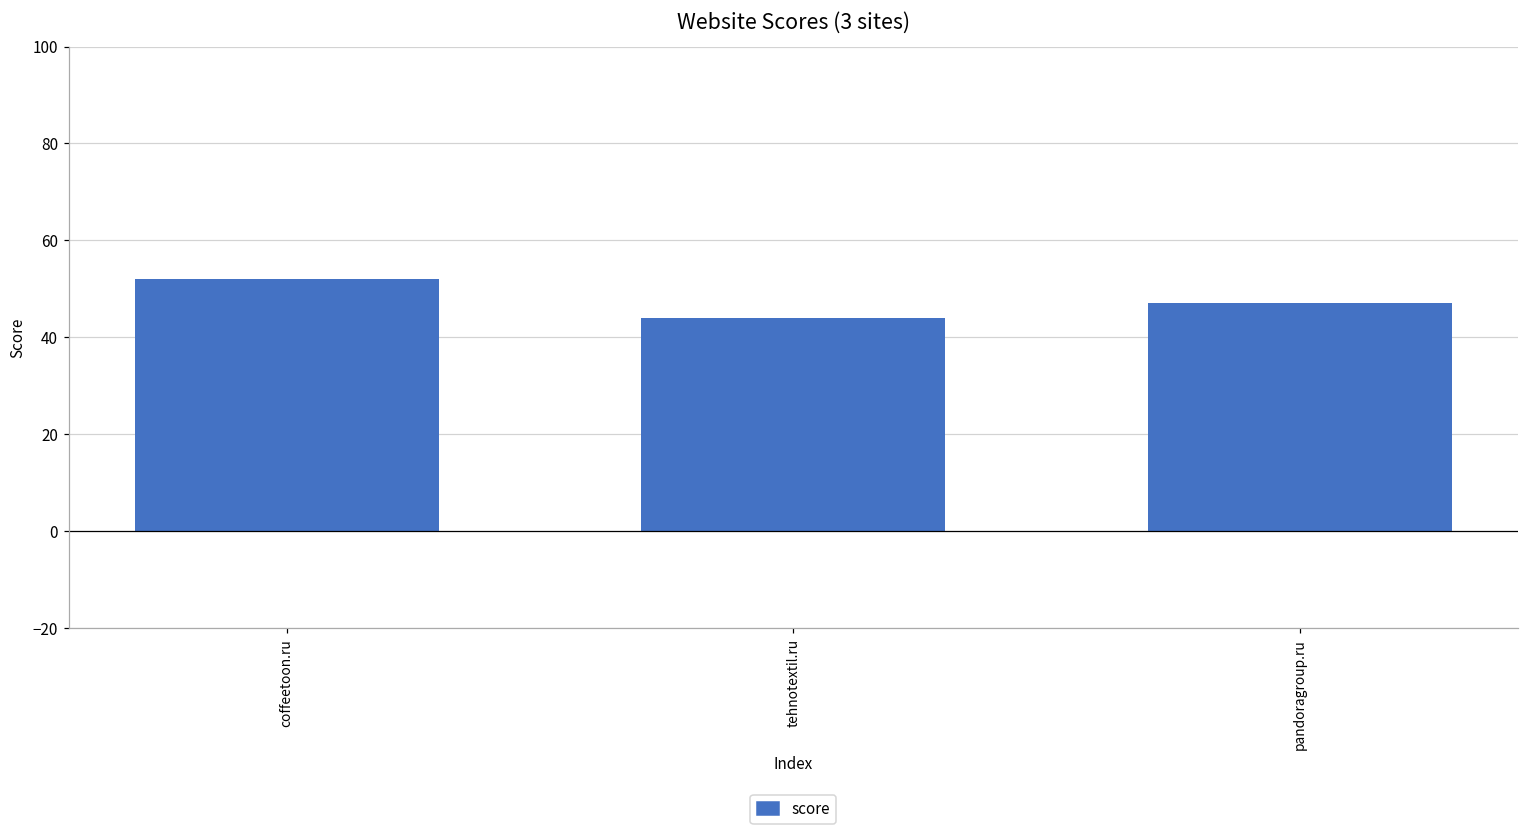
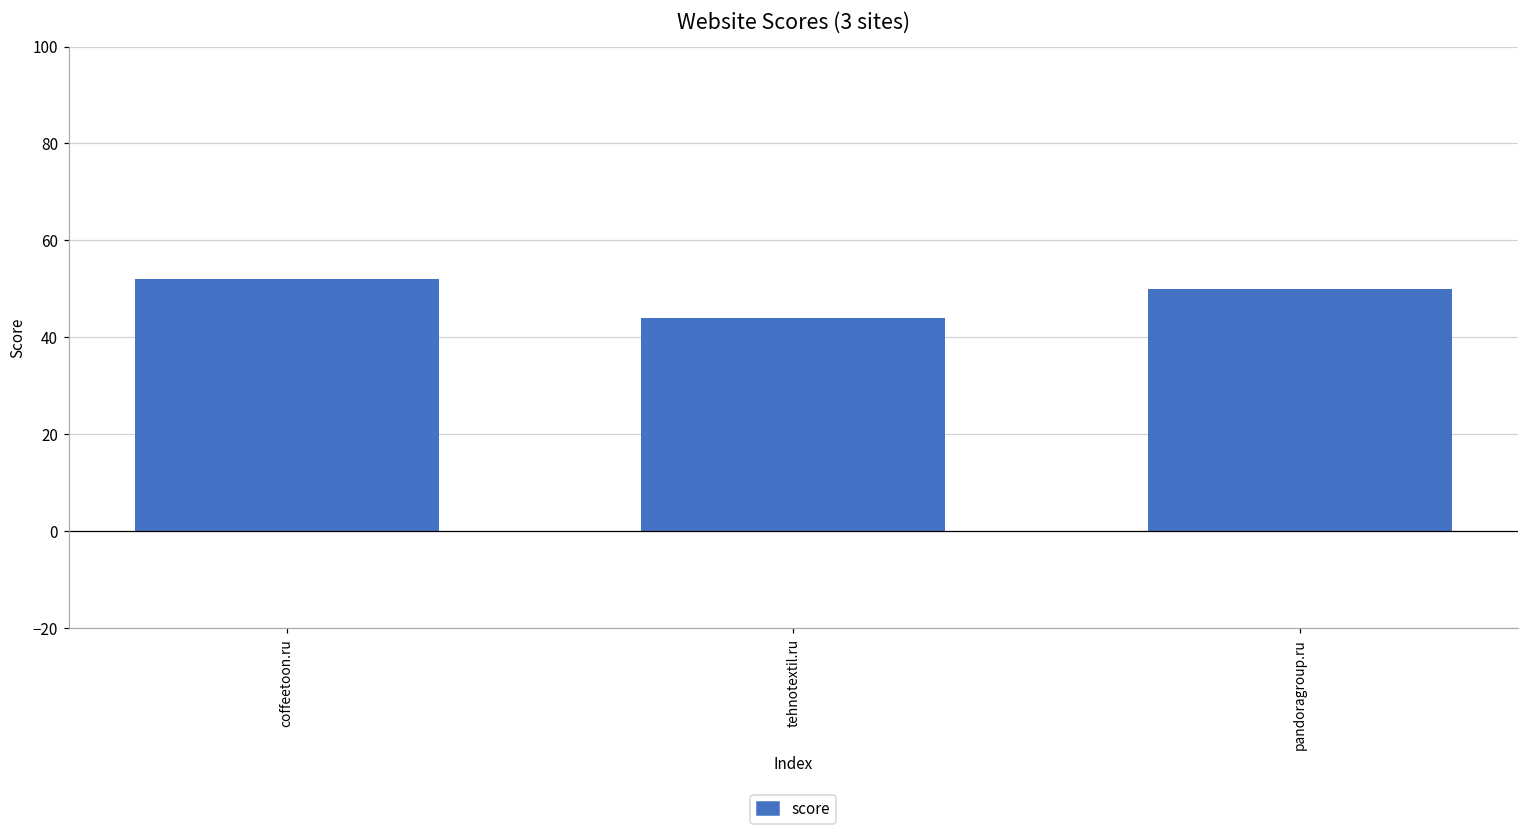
  {
    "coffeetoon.ru": 52,
    "tehnotextil.ru": 44,
-   "pandoragroup.ru": 47
+   "pandoragroup.ru": 50
  }
